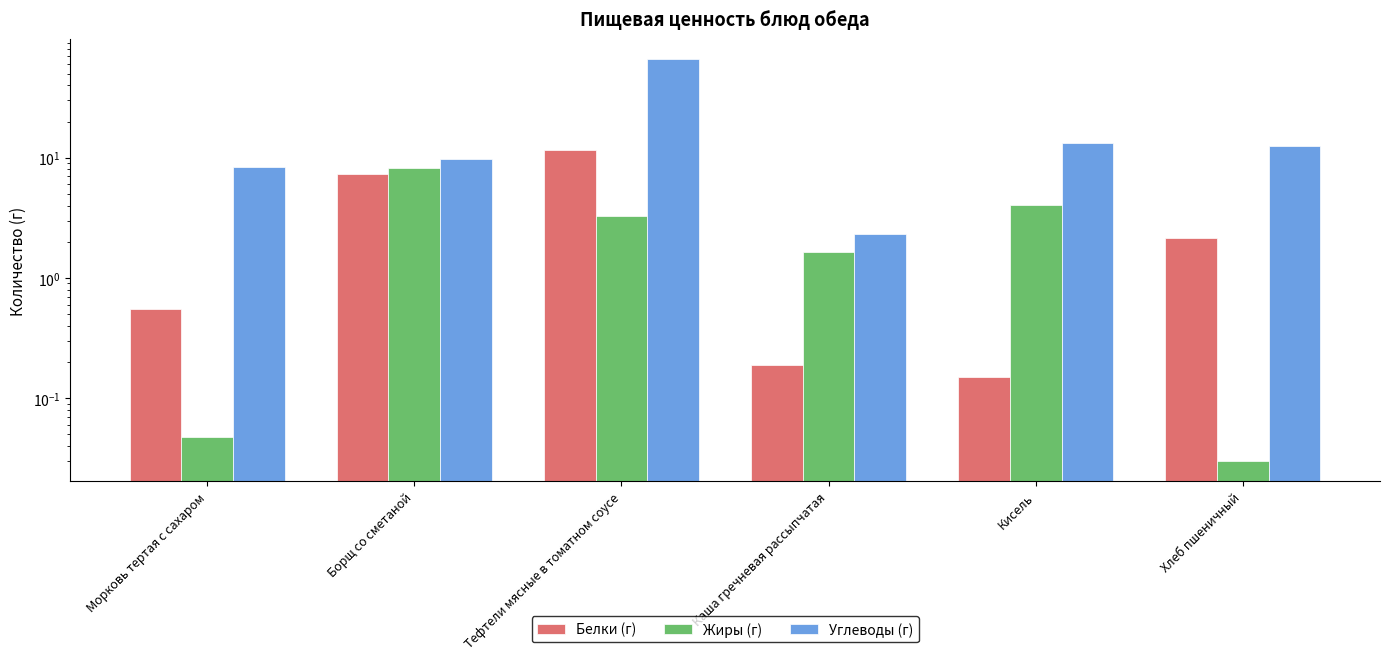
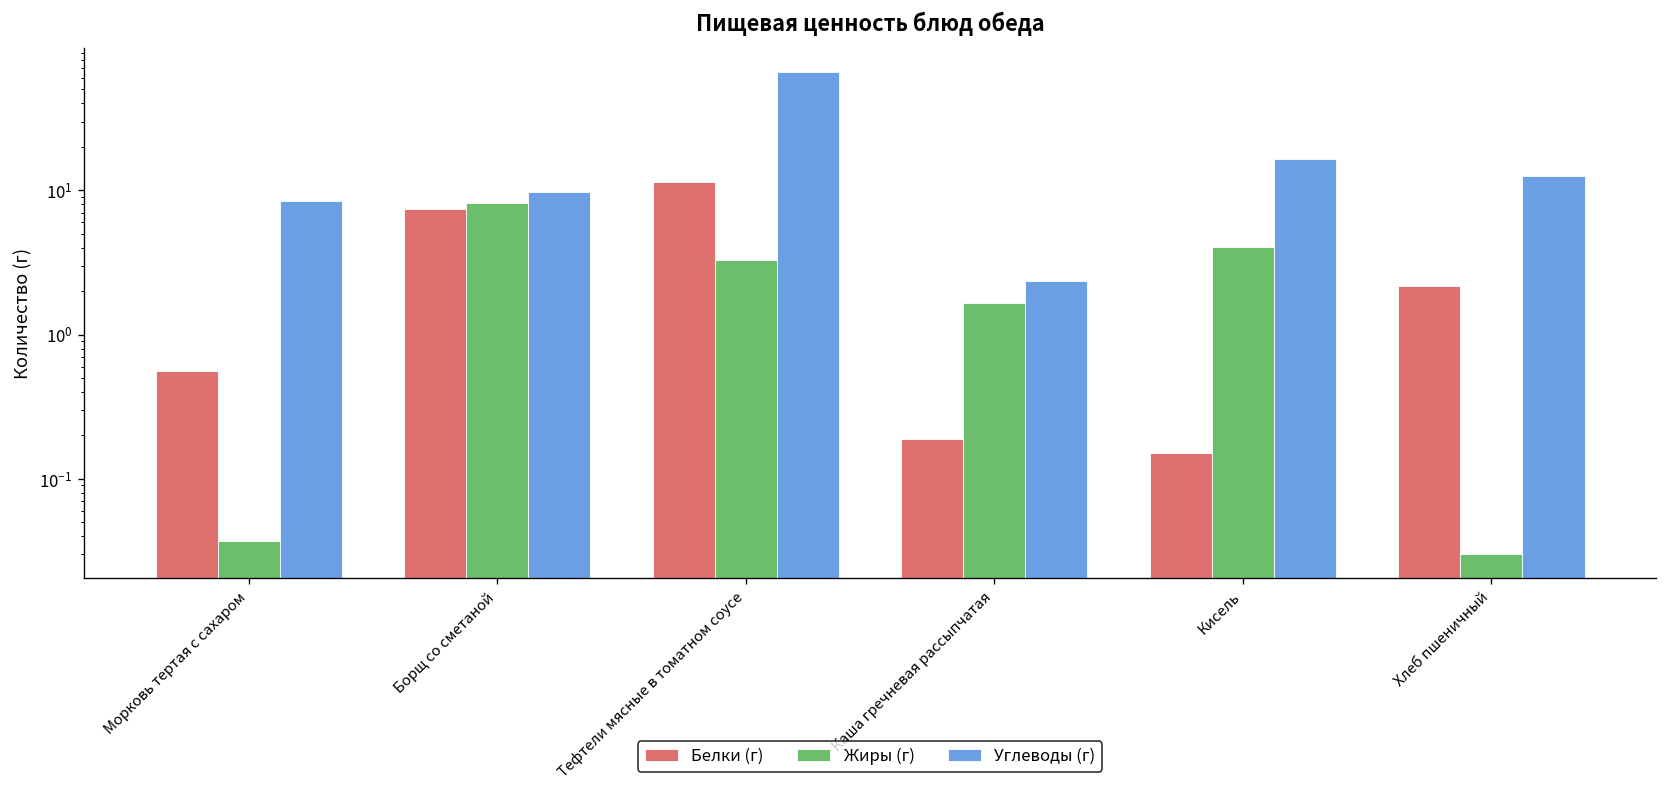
  {
    "Белки (г)": {
      "Морковь тертая с сахаром": 0.6,
      "Борщ со сметаной": 7,
      "Тефтели мясные в томатном соусе": 12,
      "Каша гречневая рассыпчатая": 0.19,
      "Кисель": 0.15,
      "Хлеб пшеничный": 2.2
    },
    "Жиры (г)": {
-     "Морковь тертая с сахаром": 0.048,
+     "Морковь тертая с сахаром": 0.037,
      "Борщ со сметаной": 8,
      "Тефтели мясные в томатном соусе": 3.3,
      "Каша гречневая рассыпчатая": 1.7,
      "Кисель": 4.1,
      "Хлеб пшеничный": 0.030
    },
    "Углеводы (г)": {
      "Морковь тертая с сахаром": 8,
      "Борщ со сметаной": 10,
      "Тефтели мясные в томатном соусе": 70,
      "Каша гречневая рассыпчатая": 2.3,
-     "Кисель": 13,
+     "Кисель": 17,
      "Хлеб пшеничный": 13
    }
  }
